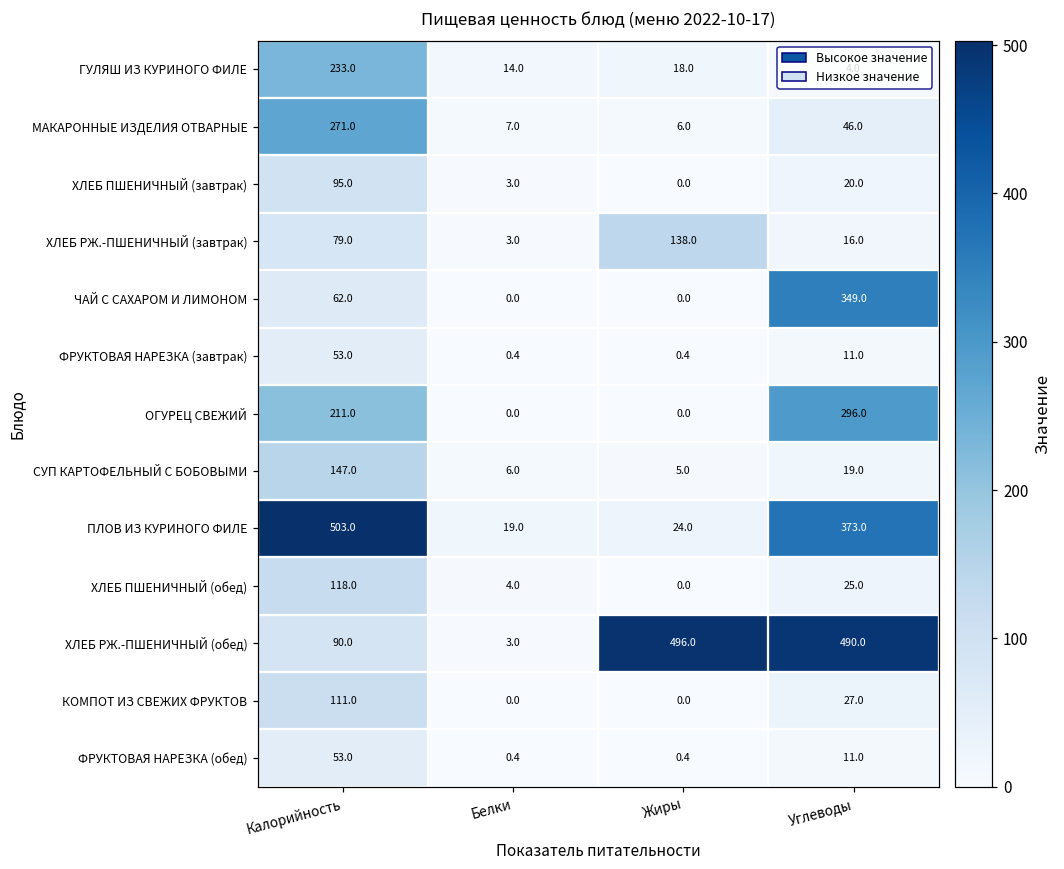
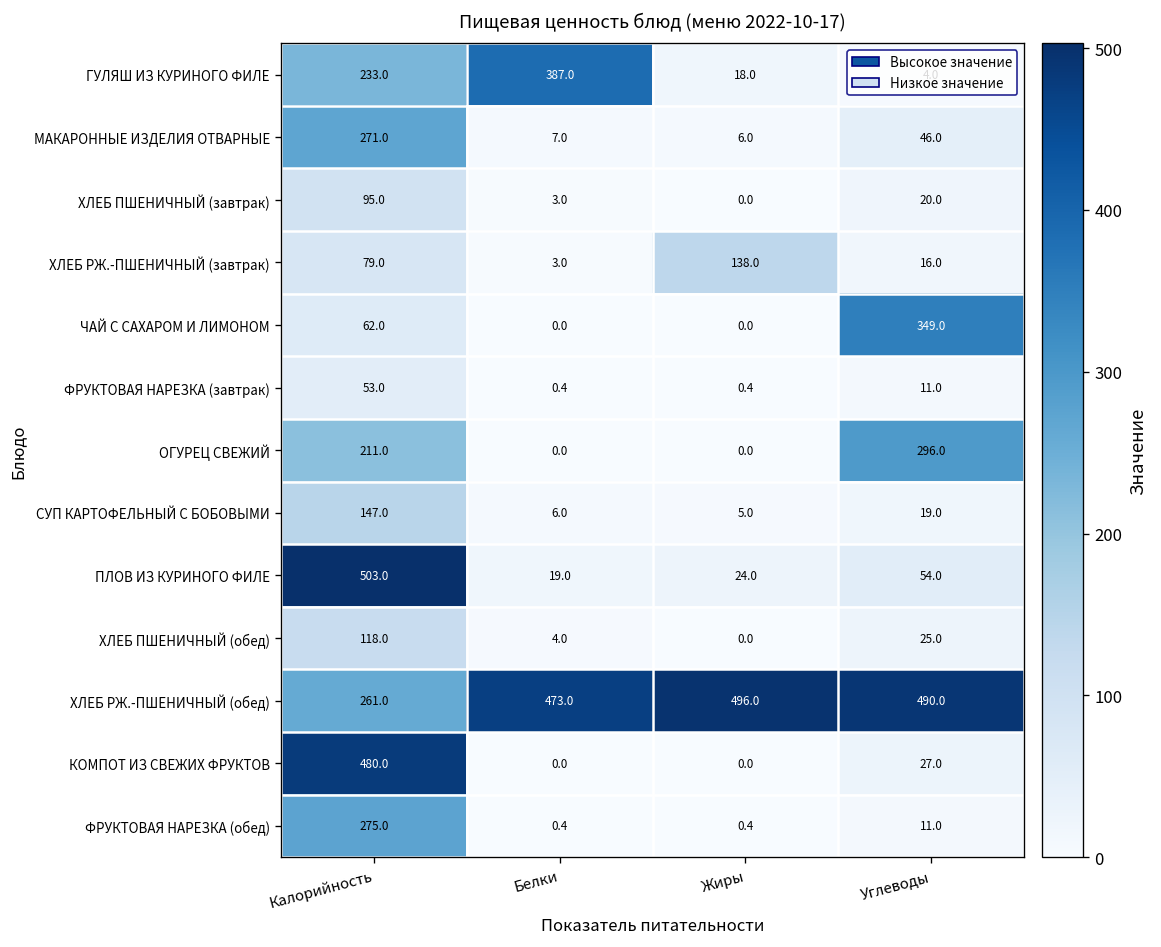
  {
    "ГУЛЯШ ИЗ КУРИНОГО ФИЛЕ": {
      "Калорийность": 233.0,
-     "Белки": 14.0,
+     "Белки": 387.0,
      "Жиры": 18.0
    },
    "МАКАРОННЫЕ ИЗДЕЛИЯ ОТВАРНЫЕ": {
      "Калорийность": 271.0,
      "Белки": 7.0,
      "Жиры": 6.0,
      "Углеводы": 46.0
    },
    "ХЛЕБ ПШЕНИЧНЫЙ (завтрак)": {
      "Калорийность": 95.0,
      "Белки": 3.0,
      "Жиры": 0.0,
      "Углеводы": 20.0
    },
    "ХЛЕБ РЖ.-ПШЕНИЧНЫЙ (завтрак)": {
      "Калорийность": 79.0,
      "Белки": 3.0,
      "Жиры": 138.0,
      "Углеводы": 16.0
    },
    "ЧАЙ С САХАРОМ И ЛИМОНОМ": {
      "Калорийность": 62.0,
      "Белки": 0.0,
      "Жиры": 0.0,
      "Углеводы": 349.0
    },
    "ФРУКТОВАЯ НАРЕЗКА (завтрак)": {
      "Калорийность": 53.0,
      "Белки": 0.4,
      "Жиры": 0.4,
      "Углеводы": 11.0
    },
    "ОГУРЕЦ СВЕЖИЙ": {
      "Калорийность": 211.0,
      "Белки": 0.0,
      "Жиры": 0.0,
      "Углеводы": 296.0
    },
    "СУП КАРТОФЕЛЬНЫЙ С БОБОВЫМИ": {
      "Калорийность": 147.0,
      "Белки": 6.0,
      "Жиры": 5.0,
      "Углеводы": 19.0
    },
    "ПЛОВ ИЗ КУРИНОГО ФИЛЕ": {
      "Калорийность": 503.0,
      "Белки": 19.0,
      "Жиры": 24.0,
-     "Углеводы": 373.0
+     "Углеводы": 54.0
    },
    "ХЛЕБ ПШЕНИЧНЫЙ (обед)": {
      "Калорийность": 118.0,
      "Белки": 4.0,
      "Жиры": 0.0,
      "Углеводы": 25.0
    },
    "ХЛЕБ РЖ.-ПШЕНИЧНЫЙ (обед)": {
-     "Калорийность": 90.0,
-     "Белки": 3.0,
+     "Калорийность": 261.0,
+     "Белки": 473.0,
      "Жиры": 496.0,
      "Углеводы": 490.0
    },
    "КОМПОТ ИЗ СВЕЖИХ ФРУКТОВ": {
-     "Калорийность": 111.0,
+     "Калорийность": 480.0,
      "Белки": 0.0,
      "Жиры": 0.0,
      "Углеводы": 27.0
    },
    "ФРУКТОВАЯ НАРЕЗКА (обед)": {
-     "Калорийность": 53.0,
+     "Калорийность": 275.0,
      "Белки": 0.4,
      "Жиры": 0.4,
      "Углеводы": 11.0
    }
  }
